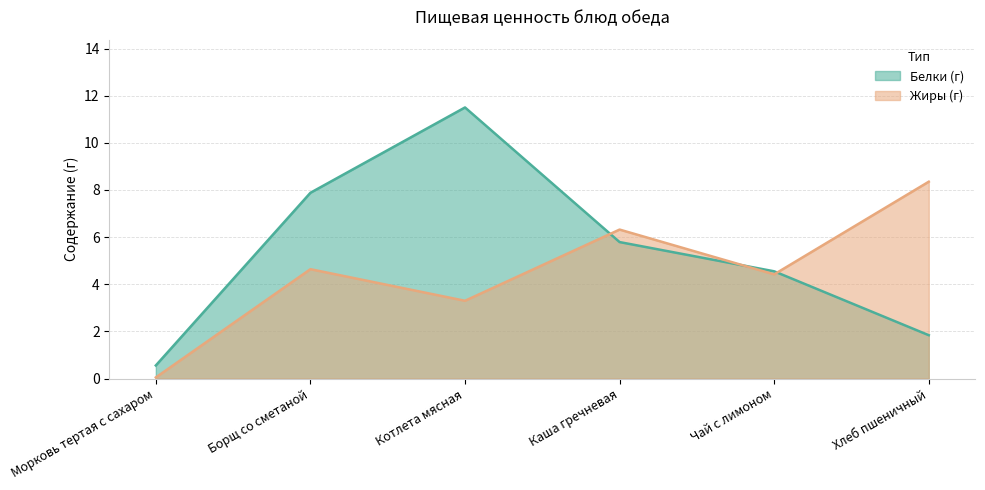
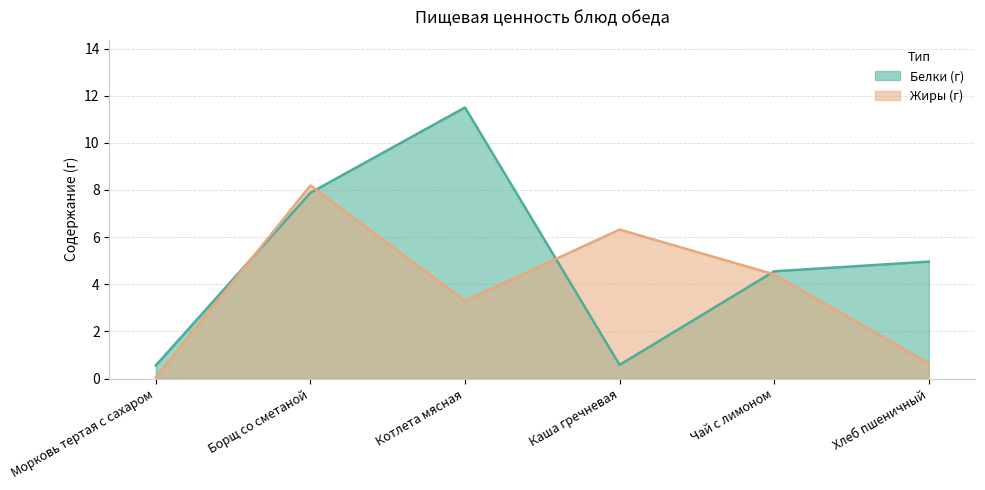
  {
    "Белки (г)": {
      "Морковь тертая с сахаром": 0.6,
      "Борщ со сметаной": 7.9,
      "Котлета мясная": 11.5,
-     "Каша гречневая": 5.8,
+     "Каша гречневая": 0.6,
      "Чай с лимоном": 4.6,
-     "Хлеб пшеничный": 1.8
+     "Хлеб пшеничный": 5.0
    },
    "Жиры (г)": {
      "Морковь тертая с сахаром": 0.0,
-     "Борщ со сметаной": 4.6,
+     "Борщ со сметаной": 8.2,
      "Котлета мясная": 3.3,
      "Каша гречневая": 6.3,
      "Чай с лимоном": 4.4,
-     "Хлеб пшеничный": 8.4
+     "Хлеб пшеничный": 0.6
    }
  }
